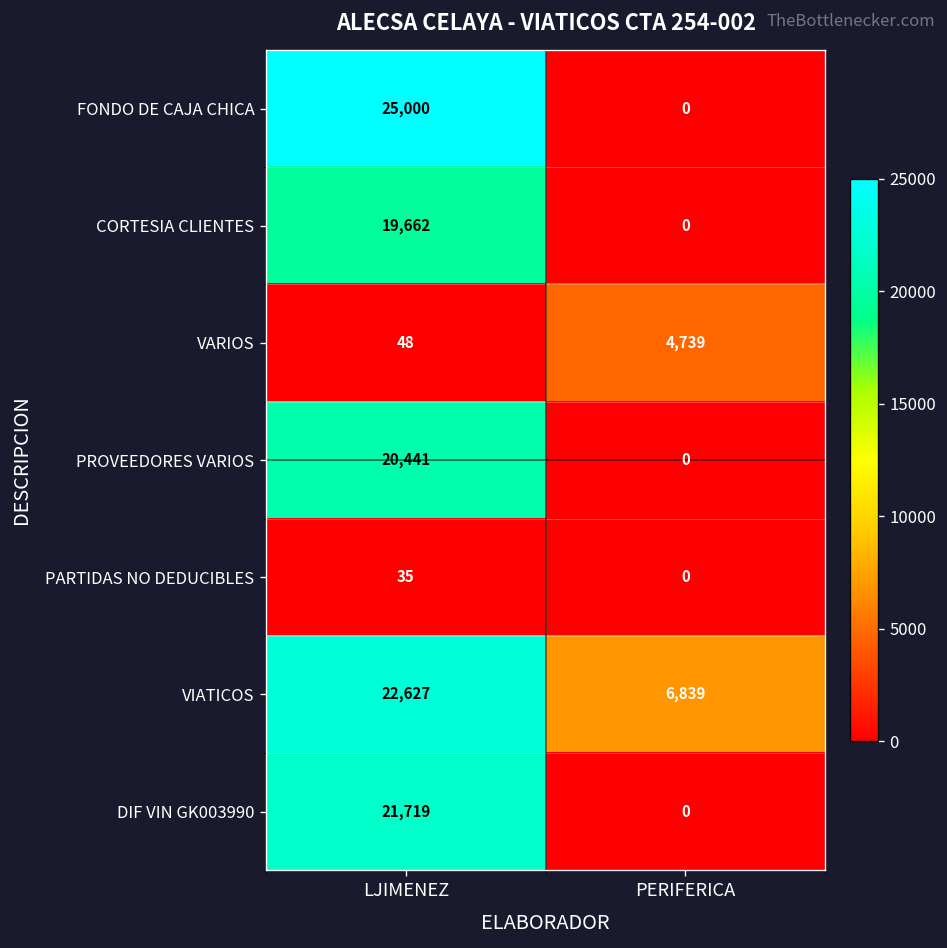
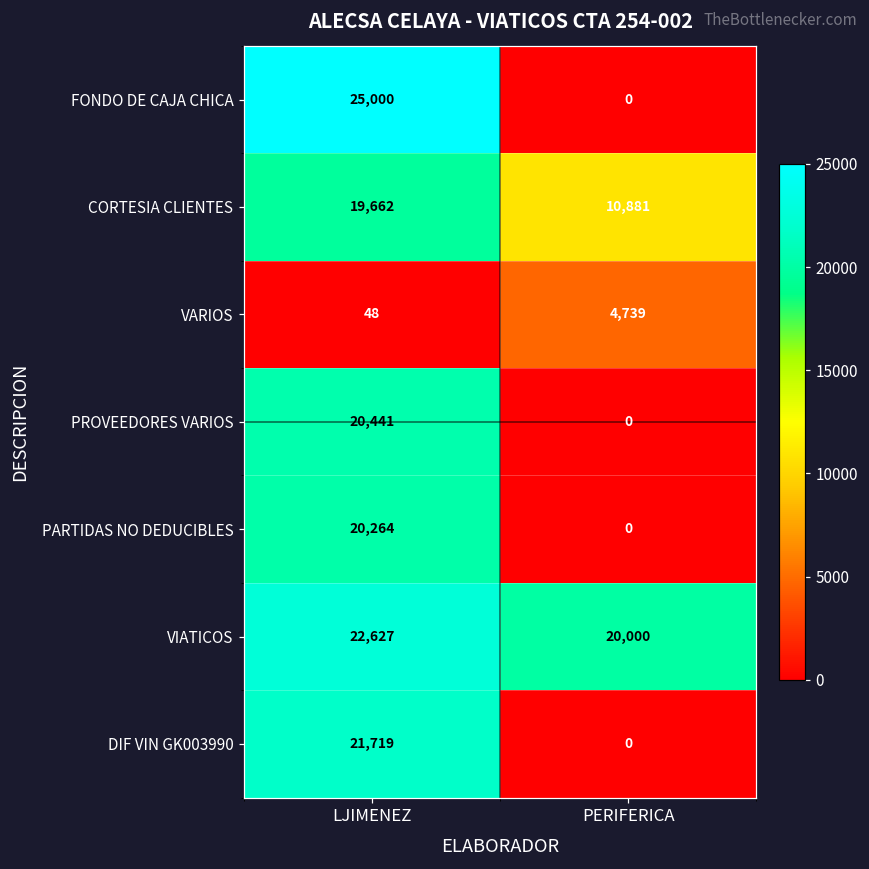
  {
    "FONDO DE CAJA CHICA": {
      "LJIMENEZ": "25,000",
      "PERIFERICA": "0"
    },
    "CORTESIA CLIENTES": {
      "LJIMENEZ": "19,662",
-     "PERIFERICA": "0"
+     "PERIFERICA": "10,881"
    },
    "VARIOS": {
      "LJIMENEZ": "48",
      "PERIFERICA": "4,739"
    },
    "PROVEEDORES VARIOS": {
      "LJIMENEZ": "20,441",
      "PERIFERICA": "0"
    },
    "PARTIDAS NO DEDUCIBLES": {
-     "LJIMENEZ": "35",
+     "LJIMENEZ": "20,264",
      "PERIFERICA": "0"
    },
    "VIATICOS": {
      "LJIMENEZ": "22,627",
-     "PERIFERICA": "6,839"
+     "PERIFERICA": "20,000"
    },
    "DIF VIN GK003990": {
      "LJIMENEZ": "21,719",
      "PERIFERICA": "0"
    }
  }
